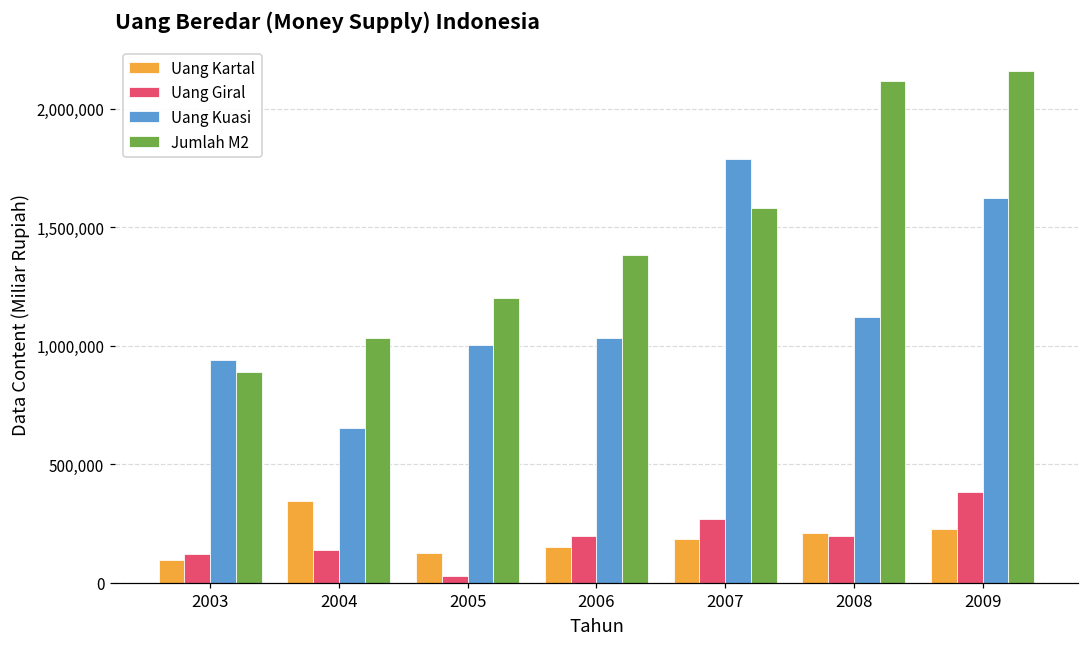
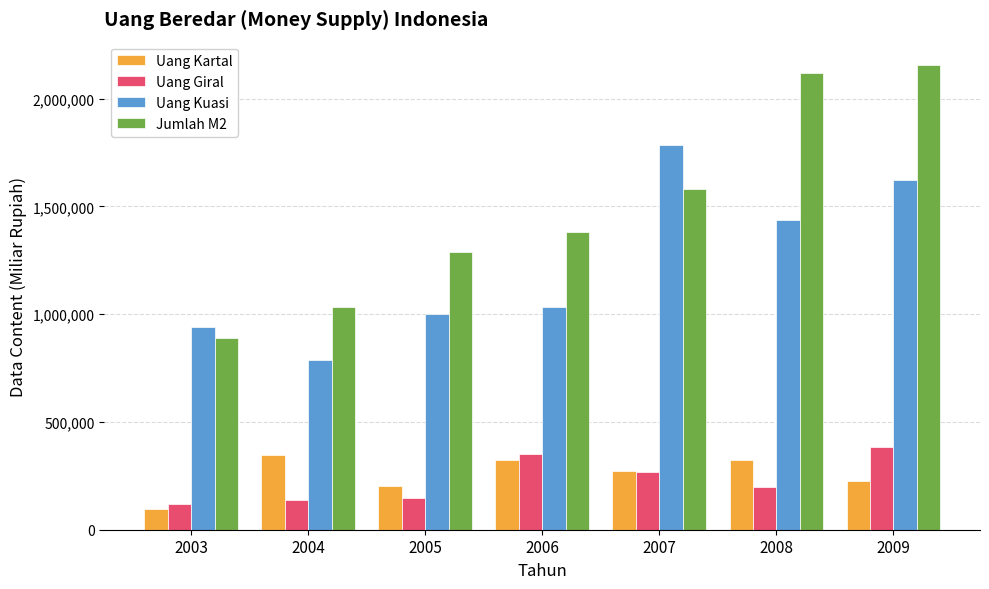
  {
    "Uang Kartal": {
      "2003": "90,000",
      "2004": "340,000",
-     "2005": "120,000",
-     "2006": "150,000",
-     "2007": "180,000",
-     "2008": "210,000",
+     "2005": "200,000",
+     "2006": "320,000",
+     "2007": "270,000",
+     "2008": "320,000",
      "2009": "230,000"
    },
    "Uang Giral": {
      "2003": "120,000",
      "2004": "140,000",
-     "2005": "30,000",
-     "2006": "200,000",
+     "2005": "150,000",
+     "2006": "350,000",
      "2007": "270,000",
      "2008": "200,000",
      "2009": "380,000"
    },
    "Uang Kuasi": {
      "2003": "940,000",
-     "2004": "650,000",
+     "2004": "790,000",
      "2005": "1,000,000",
      "2006": "1,030,000",
      "2007": "1,790,000",
-     "2008": "1,120,000",
+     "2008": "1,440,000",
      "2009": "1,620,000"
    },
    "Jumlah M2": {
      "2003": "890,000",
      "2004": "1,030,000",
-     "2005": "1,200,000",
+     "2005": "1,290,000",
      "2006": "1,380,000",
      "2007": "1,580,000",
      "2008": "2,120,000",
      "2009": "2,160,000"
    }
  }
